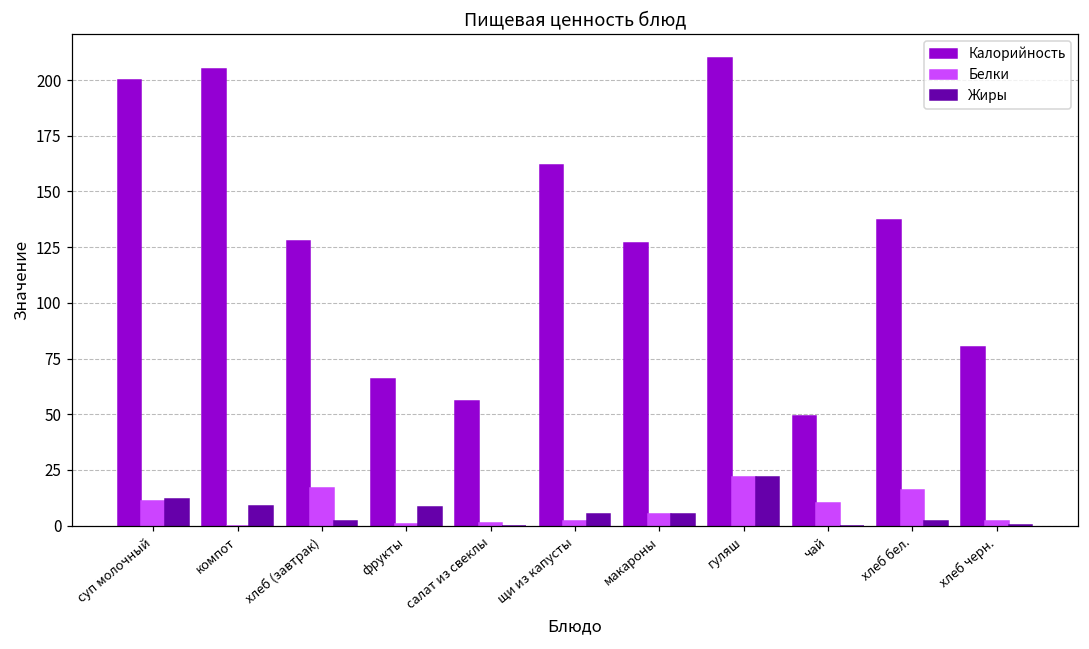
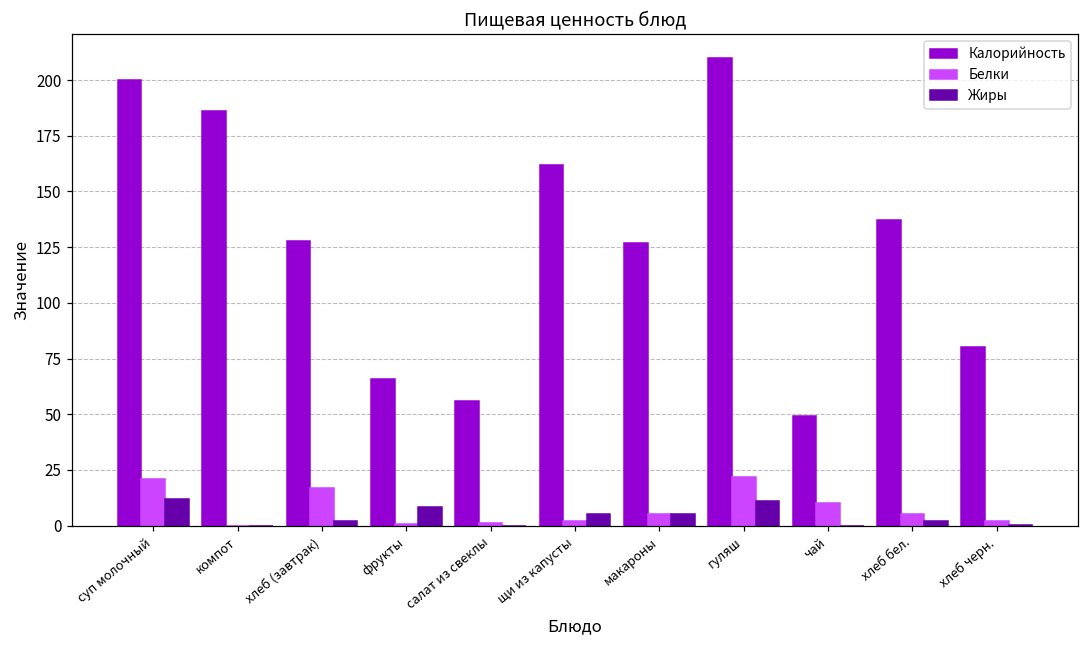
  {
    "Калорийность": {
      "суп молочный": 200,
-     "компот": 205,
+     "компот": 186,
      "хлеб (завтрак)": 128,
      "фрукты": 66,
      "салат из свеклы": 56,
      "щи из капусты": 162,
      "макароны": 127,
      "гуляш": 210,
      "чай": 49,
      "хлеб бел.": 137,
      "хлеб черн.": 80
    },
    "Белки": {
-     "суп молочный": 11,
+     "суп молочный": 21,
      "компот": 0,
      "хлеб (завтрак)": 17,
      "щи из капусты": 2,
      "макароны": 5,
      "гуляш": 22,
      "чай": 10,
-     "хлеб бел.": 16,
+     "хлеб бел.": 5,
      "хлеб черн.": 2
    },
    "Жиры": {
      "суп молочный": 12,
-     "компот": 9,
+     "компот": 0,
      "хлеб (завтрак)": 2,
      "фрукты": 8,
      "салат из свеклы": 0,
      "щи из капусты": 5,
      "макароны": 5,
-     "гуляш": 22,
+     "гуляш": 11,
      "чай": 0,
      "хлеб бел.": 2
    }
  }
